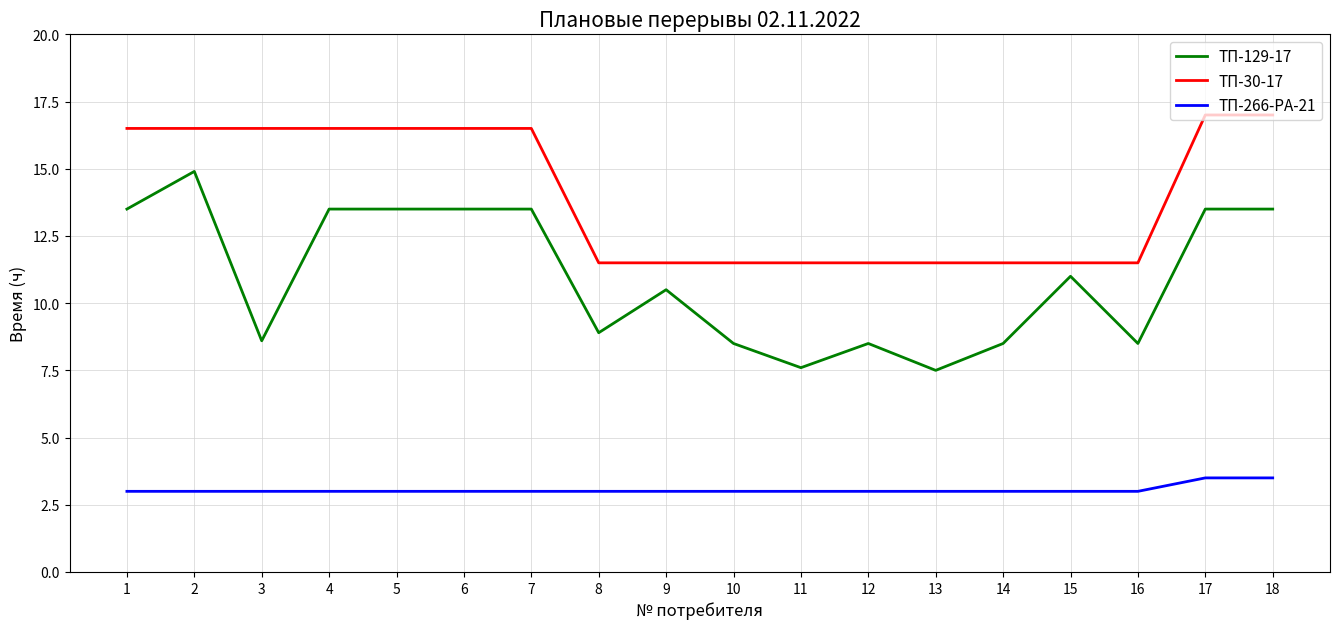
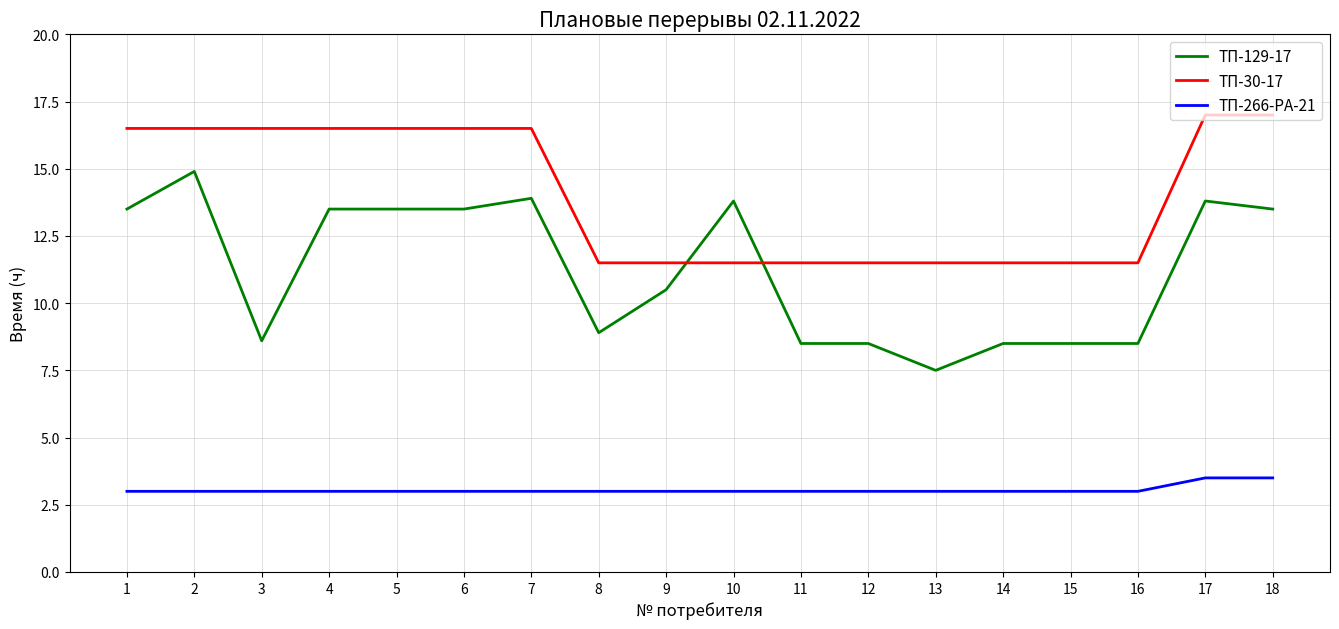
  {
    "ТП-129-17": {
      "1": 13.5,
      "2": 14.9,
      "3": 8.6,
      "4": 13.5,
      "5": 13.5,
      "6": 13.5,
-     "7": 13.5,
+     "7": 13.9,
      "8": 8.9,
      "9": 10.5,
-     "10": 8.5,
-     "11": 7.6,
+     "10": 13.8,
+     "11": 8.5,
      "12": 8.5,
      "13": 7.5,
      "14": 8.5,
-     "15": 11.0,
+     "15": 8.5,
      "16": 8.5,
-     "17": 13.5,
+     "17": 13.8,
      "18": 13.5
    },
    "ТП-30-17": {
      "1": 16.5,
      "2": 16.5,
      "3": 16.5,
      "4": 16.5,
      "5": 16.5,
      "6": 16.5,
      "7": 16.5,
      "8": 11.5,
      "9": 11.5,
      "10": 11.5,
      "11": 11.5,
      "12": 11.5,
      "13": 11.5,
      "14": 11.5,
      "15": 11.5,
      "16": 11.5
    },
    "ТП-266-РА-21": {
      "1": 3.0,
      "2": 3.0,
      "3": 3.0,
      "4": 3.0,
      "5": 3.0,
      "6": 3.0,
      "7": 3.0,
      "8": 3.0,
      "9": 3.0,
      "10": 3.0,
      "11": 3.0,
      "12": 3.0,
      "13": 3.0,
      "14": 3.0,
      "15": 3.0,
      "16": 3.0,
      "17": 3.5,
      "18": 3.5
    }
  }
